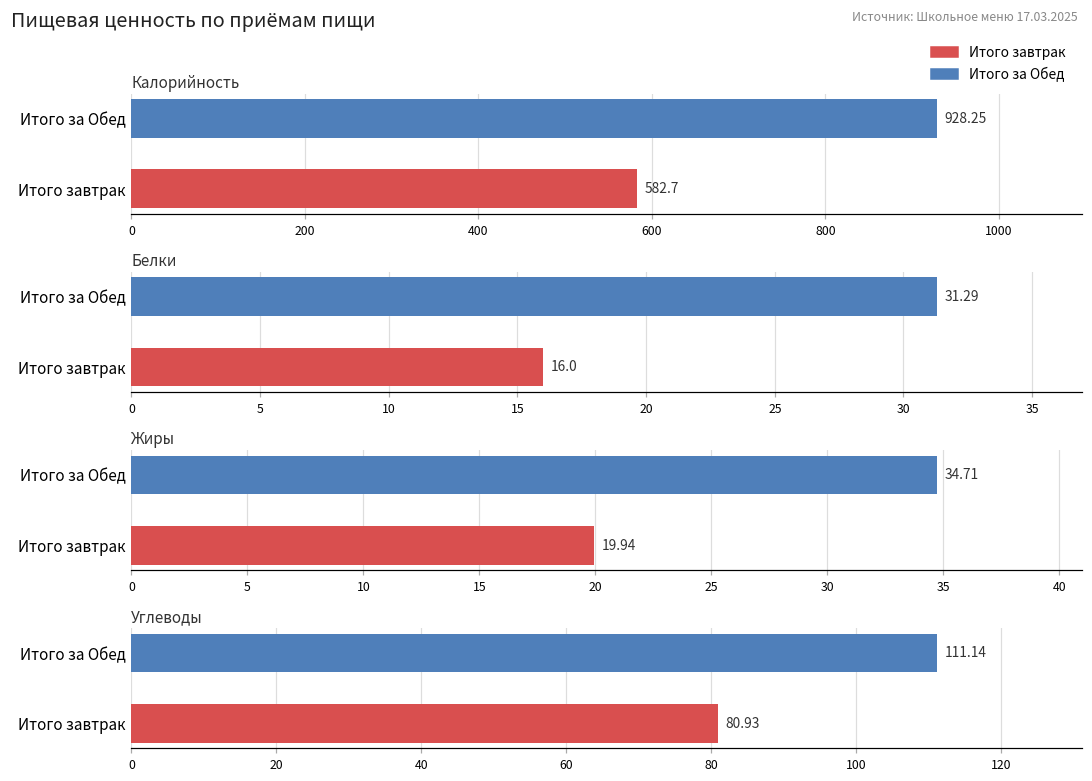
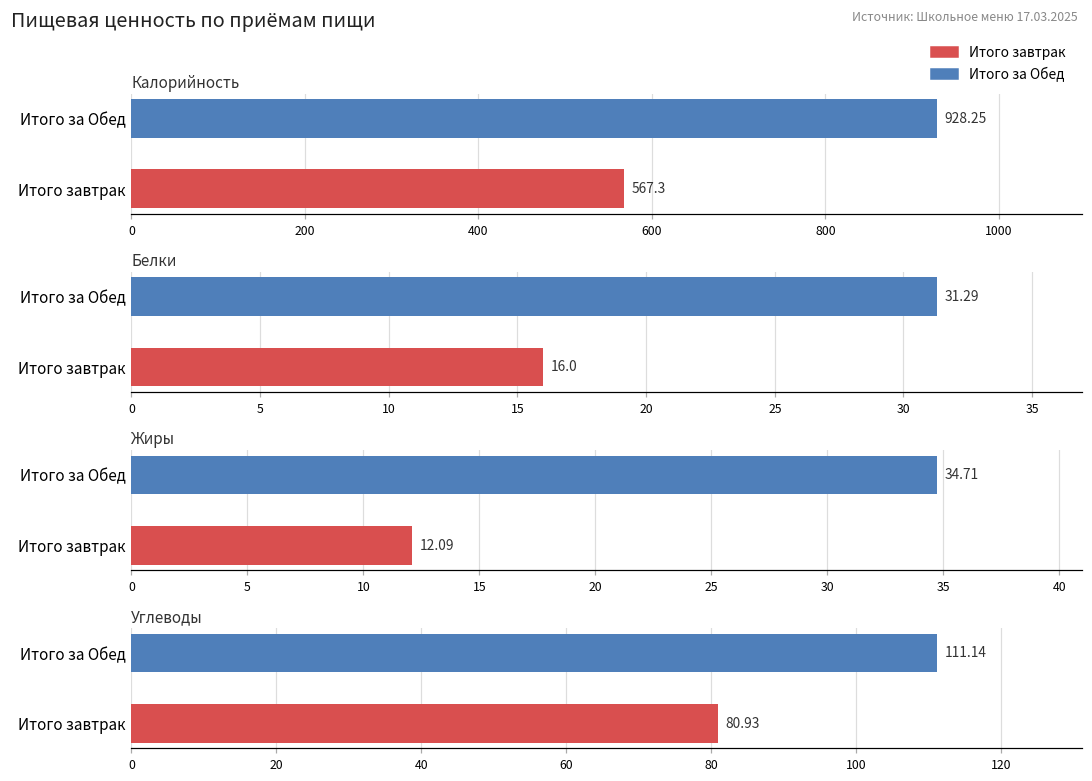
  {
    "Калорийность": {
      "Итого за Обед": 928.25,
-     "Итого завтрак": 582.7
+     "Итого завтрак": 567.3
    },
    "Белки": {
      "Итого за Обед": 31.29,
      "Итого завтрак": 16.0
    },
    "Жиры": {
      "Итого за Обед": 34.71,
-     "Итого завтрак": 19.94
+     "Итого завтрак": 12.09
    },
    "Углеводы": {
      "Итого за Обед": 111.14,
      "Итого завтрак": 80.93
    }
  }
